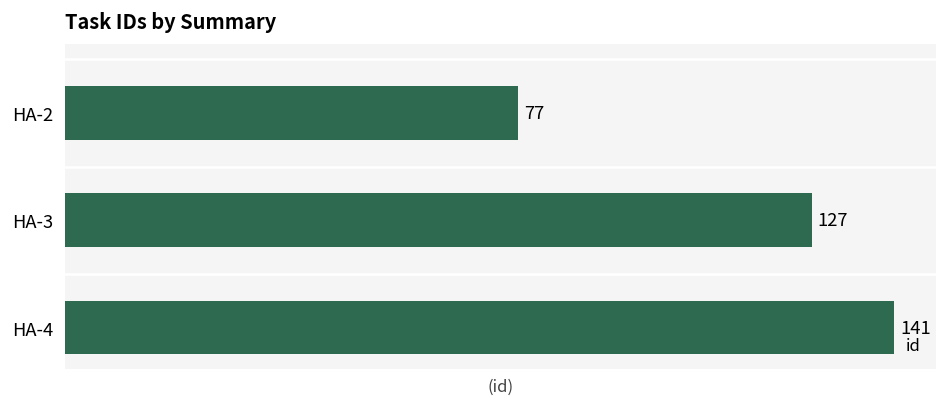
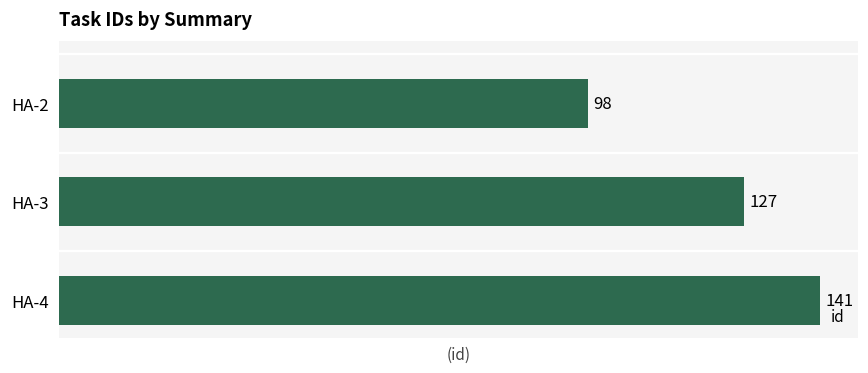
  {
-   "HA-2": 77,
+   "HA-2": 98,
    "HA-3": 127,
    "HA-4": 141
  }
